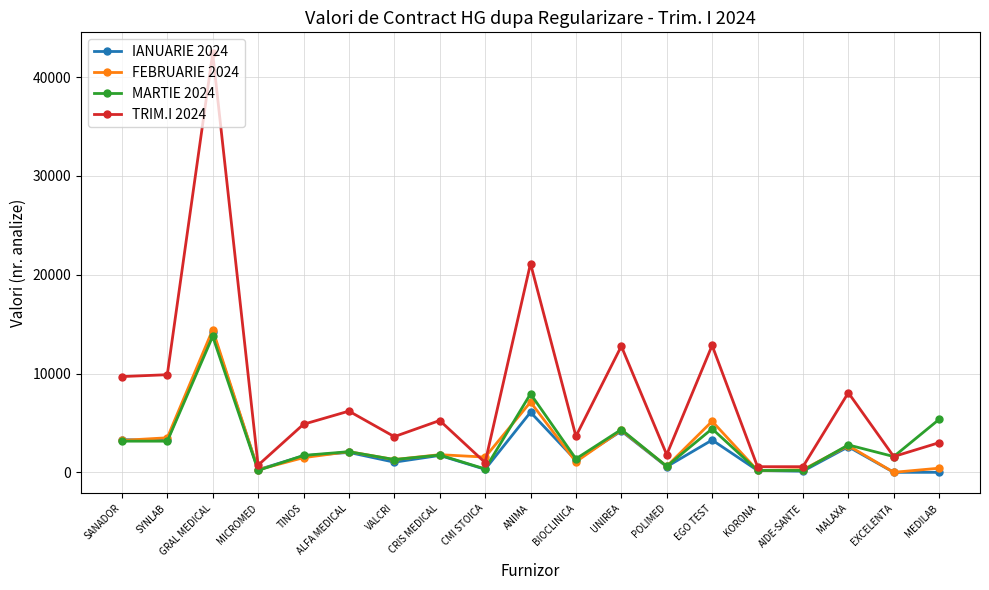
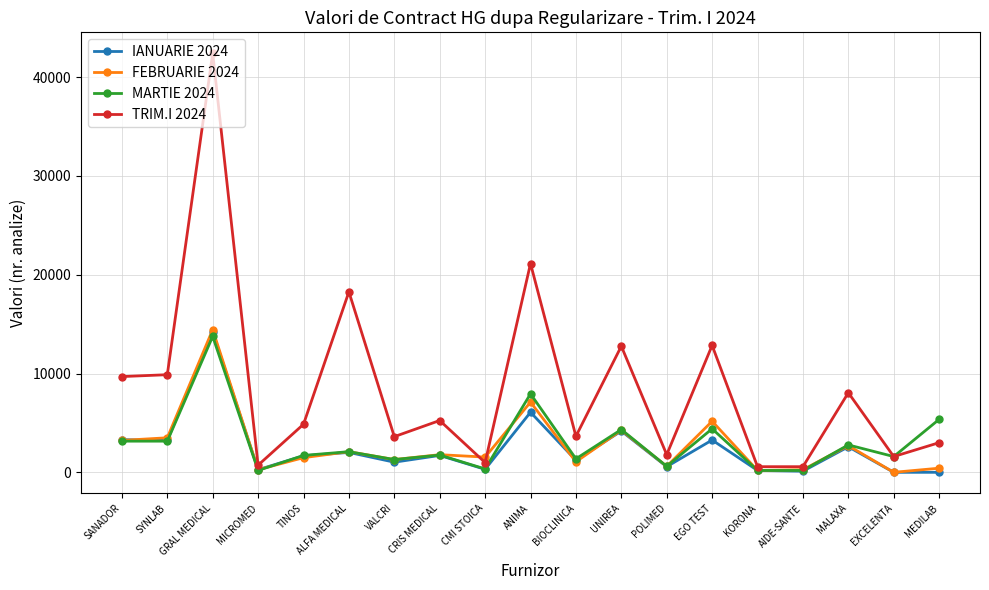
  {
    "IANUARIE 2024": {
      "VALCRI": 1000,
      "ANIMA": 6000,
      "EGO TEST": 3000,
      "MEDILAB": 0
    },
    "FEBRUARIE 2024": {
      "SYNLAB": 3000,
      "CMI STOICA": 2000,
      "ANIMA": 7000,
      "EGO TEST": 5000,
      "MEDILAB": 0
    },
    "MARTIE 2024": {
      "GRAL MEDICAL": 14000,
      "ANIMA": 8000,
      "EGO TEST": 4000,
      "MEDILAB": 5000
    },
    "TRIM.I 2024": {
      "SANADOR": 10000,
      "SYNLAB": 10000,
      "MICROMED": 1000,
      "TINOS": 5000,
-     "ALFA MEDICAL": 6000,
+     "ALFA MEDICAL": 18000,
      "VALCRI": 4000,
      "CRIS MEDICAL": 5000,
      "CMI STOICA": 1000,
      "ANIMA": 21000,
      "BIOCLINICA": 4000,
      "UNIREA": 13000,
      "POLIMED": 2000,
      "EGO TEST": 13000,
      "KORONA": 1000,
      "AIDE-SANTE": 1000,
      "MALAXA": 8000,
      "MEDILAB": 3000
    }
  }
